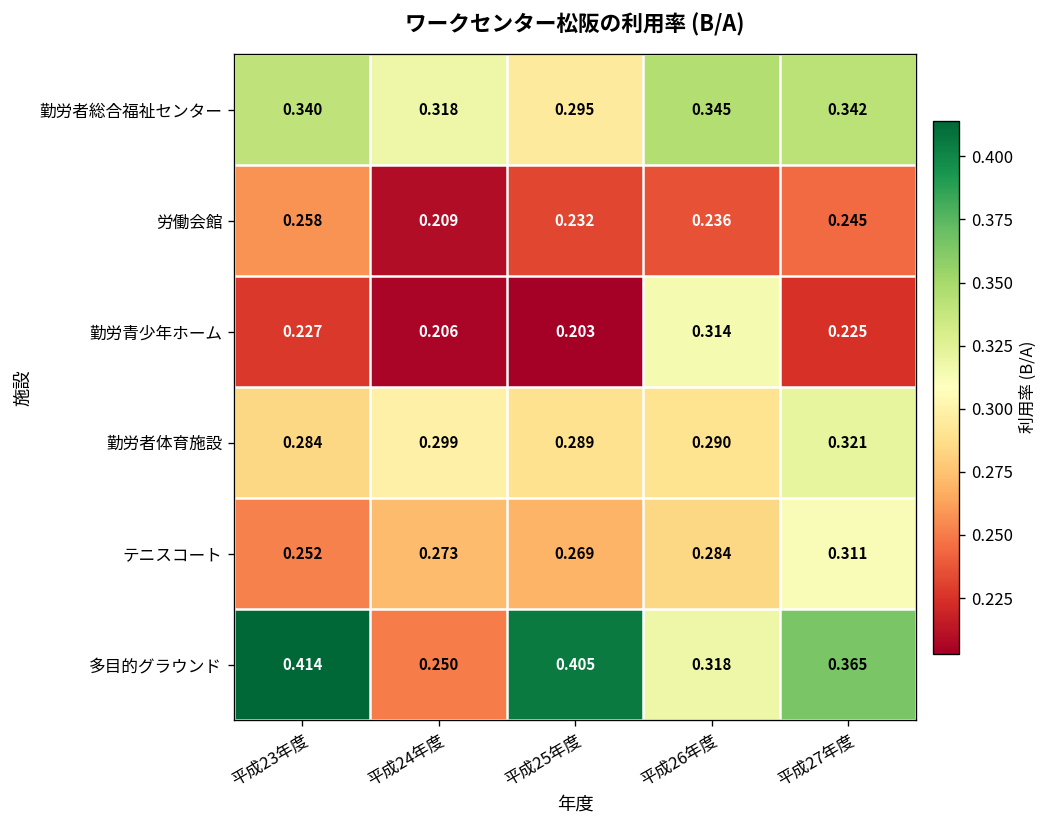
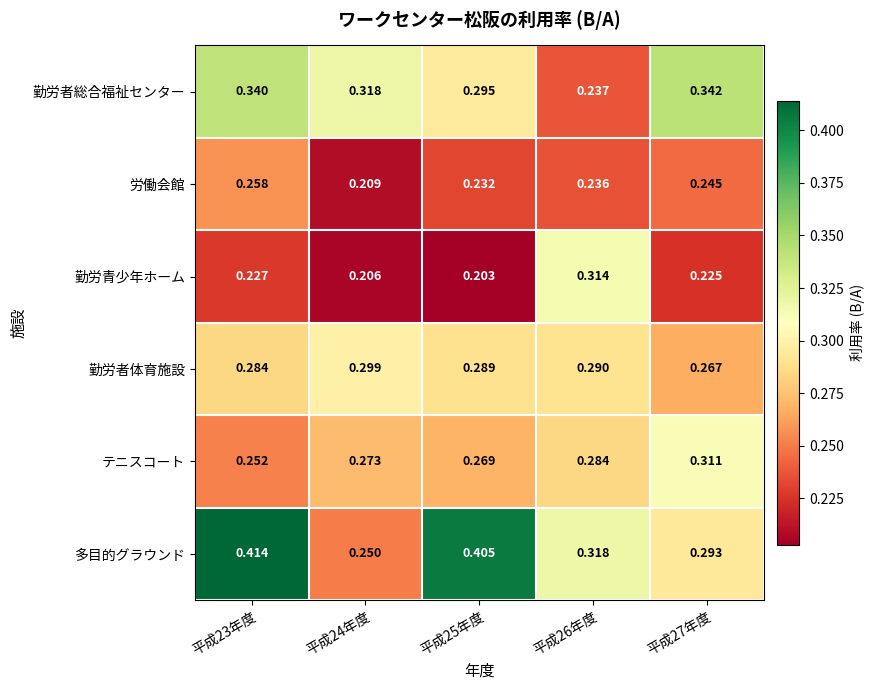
  {
    "勤労者総合福祉センター": {
      "平成23年度": 0.340,
      "平成24年度": 0.318,
      "平成25年度": 0.295,
-     "平成26年度": 0.345,
+     "平成26年度": 0.237,
      "平成27年度": 0.342
    },
    "労働会館": {
      "平成23年度": 0.258,
      "平成24年度": 0.209,
      "平成25年度": 0.232,
      "平成26年度": 0.236,
      "平成27年度": 0.245
    },
    "勤労青少年ホーム": {
      "平成23年度": 0.227,
      "平成24年度": 0.206,
      "平成25年度": 0.203,
      "平成26年度": 0.314,
      "平成27年度": 0.225
    },
    "勤労者体育施設": {
      "平成23年度": 0.284,
      "平成24年度": 0.299,
      "平成25年度": 0.289,
      "平成26年度": 0.290,
-     "平成27年度": 0.321
+     "平成27年度": 0.267
    },
    "テニスコート": {
      "平成23年度": 0.252,
      "平成24年度": 0.273,
      "平成25年度": 0.269,
      "平成26年度": 0.284,
      "平成27年度": 0.311
    },
    "多目的グラウンド": {
      "平成23年度": 0.414,
      "平成24年度": 0.250,
      "平成25年度": 0.405,
      "平成26年度": 0.318,
-     "平成27年度": 0.365
+     "平成27年度": 0.293
    }
  }
